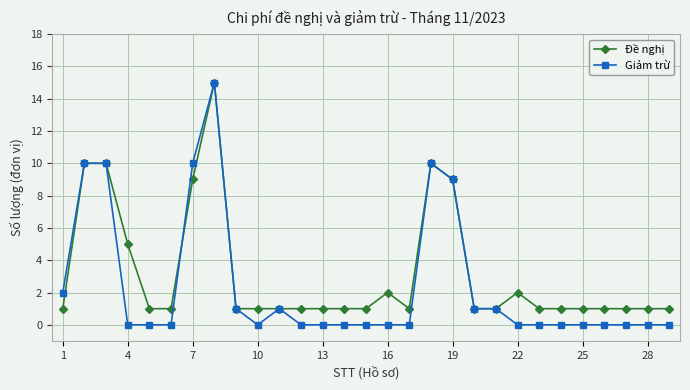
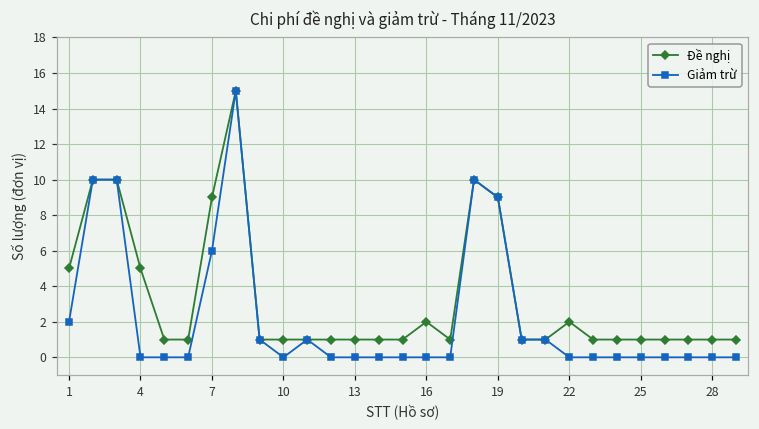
  {
    "Đề nghị": {
-     "1": 1,
+     "1": 5,
      "4": 5,
      "7": 9,
      "10": 1,
      "13": 1,
      "16": 2,
      "22": 2,
      "25": 1,
      "28": 1
    },
    "Giảm trừ": {
      "1": 2,
      "4": 0,
-     "7": 10,
+     "7": 6,
      "10": 0,
      "13": 0,
      "16": 0,
      "22": 0,
      "25": 0,
      "28": 0
    }
  }
